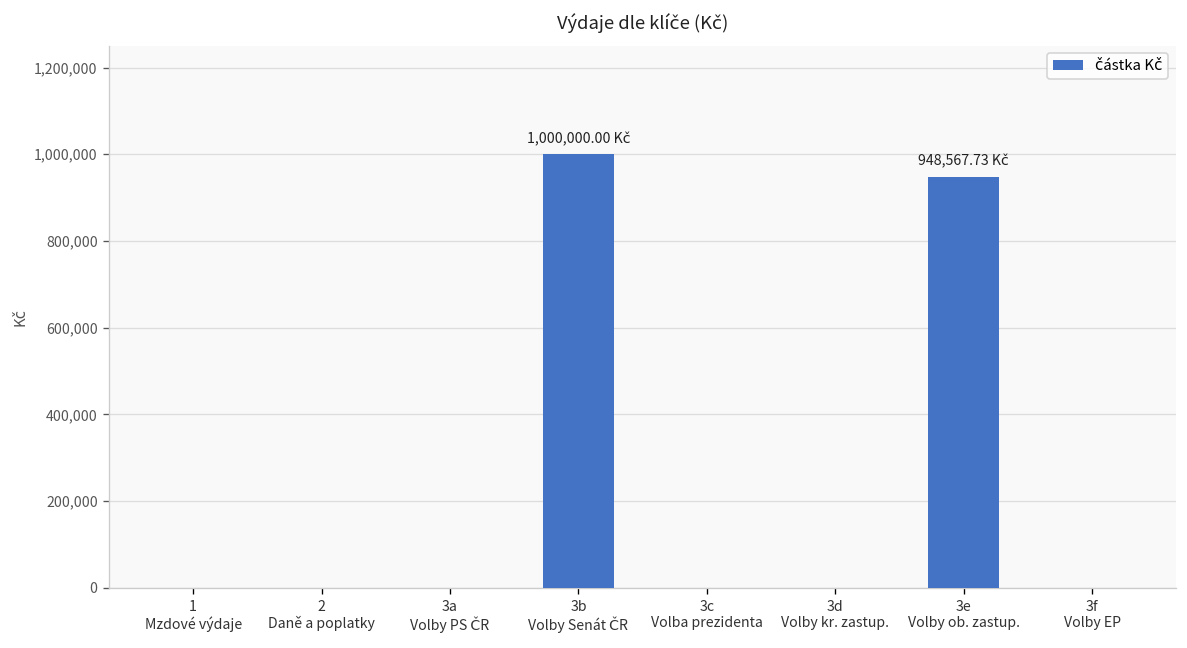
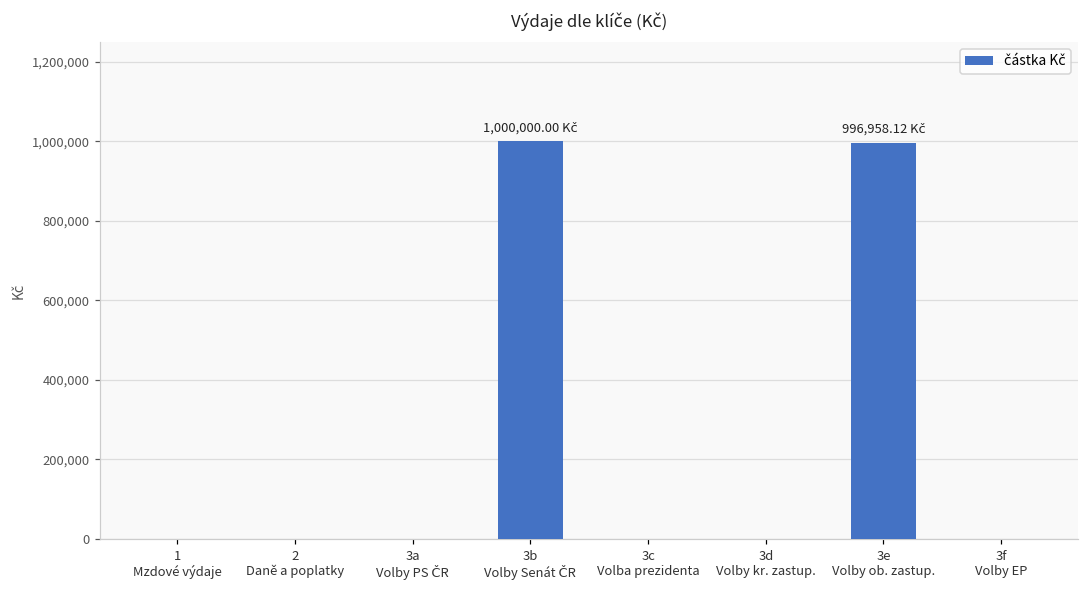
  {
    "3b Volby Senát ČR": "1,000,000.00",
-   "3e Volby ob. zastup.": "948,567.73"
+   "3e Volby ob. zastup.": "996,958.12"
  }
